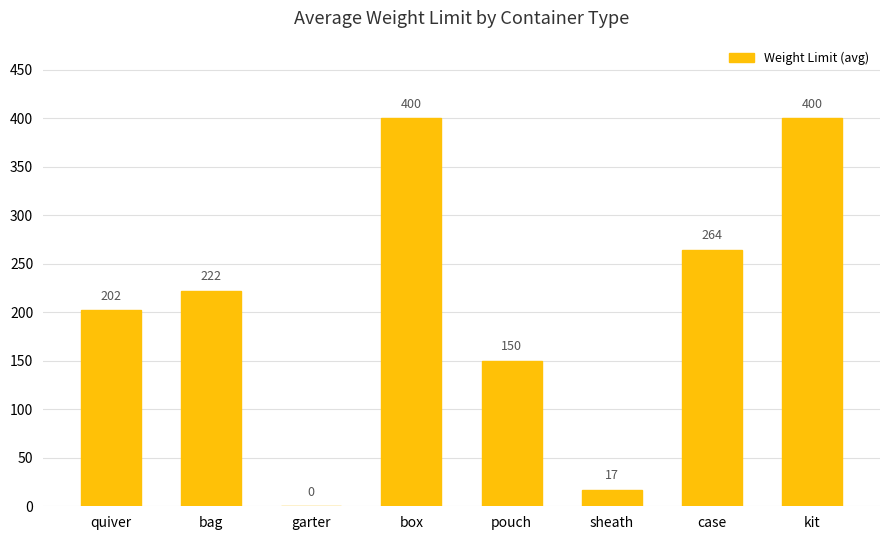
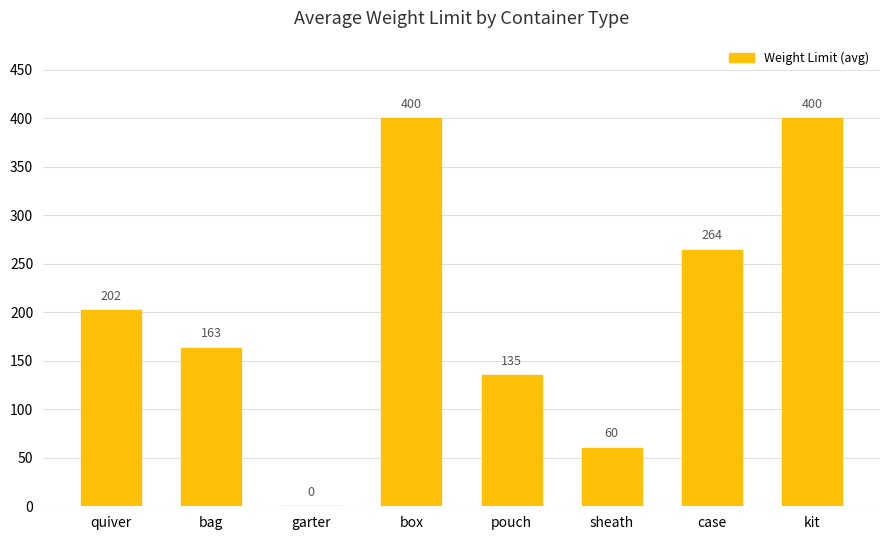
  {
    "quiver": 202,
-   "bag": 222,
+   "bag": 163,
    "garter": 0,
    "box": 400,
-   "pouch": 150,
-   "sheath": 17,
+   "pouch": 135,
+   "sheath": 60,
    "case": 264,
    "kit": 400
  }
